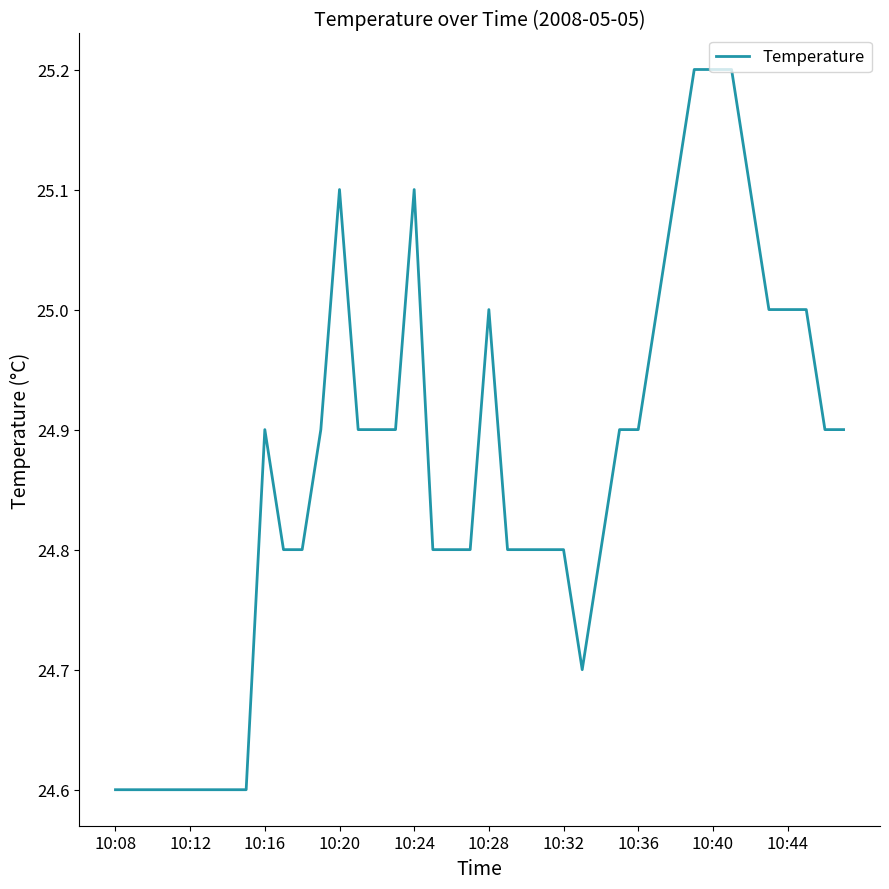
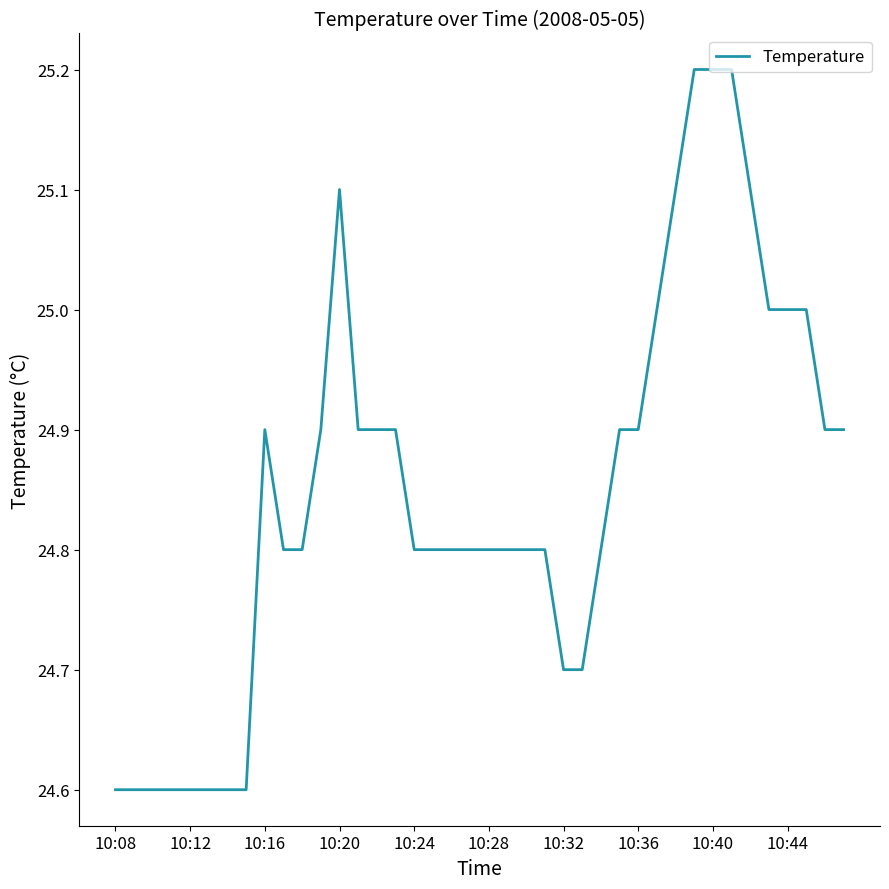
  {
    "10:08": 24.6,
    "10:12": 24.6,
    "10:16": 24.9,
    "10:20": 25.1,
-   "10:24": 25.1,
-   "10:28": 25.0,
-   "10:32": 24.8,
+   "10:24": 24.8,
+   "10:28": 24.8,
+   "10:32": 24.7,
    "10:36": 24.9,
    "10:44": 25.0
  }
